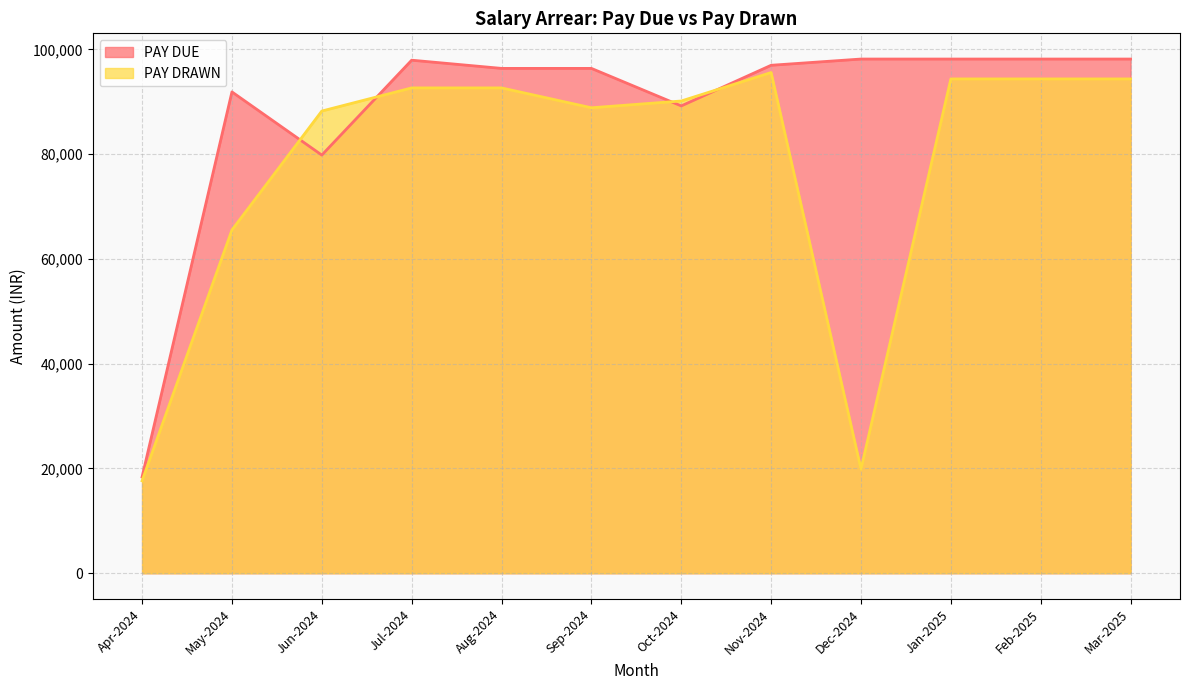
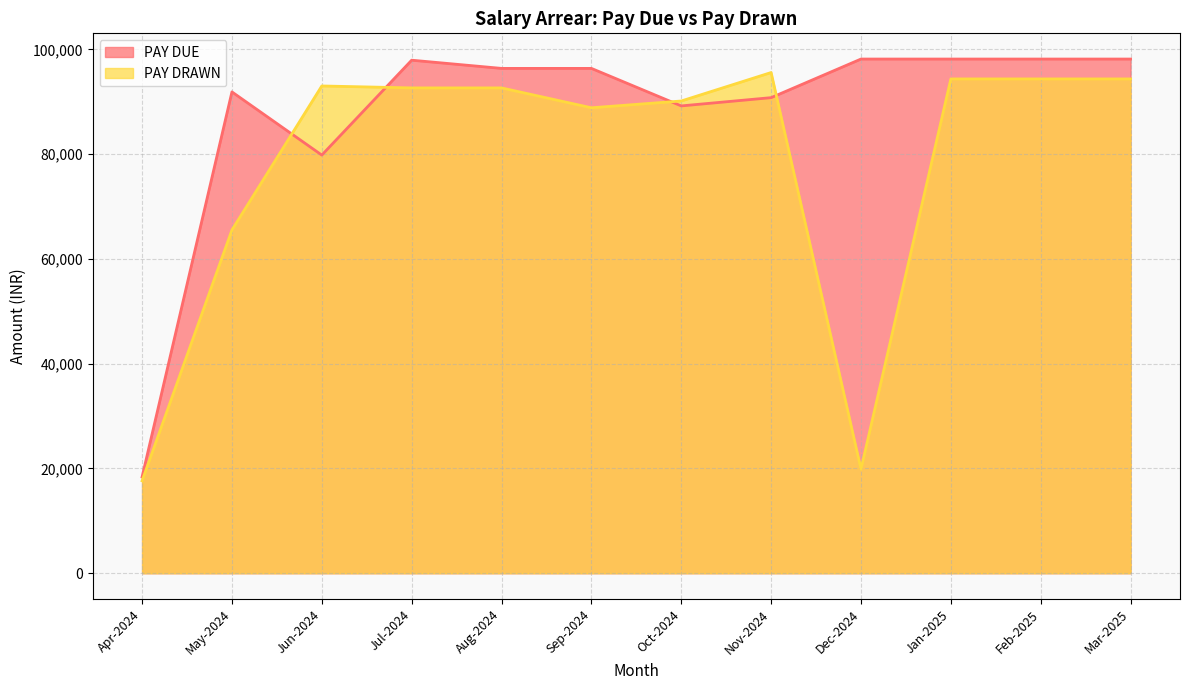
  {
    "PAY DUE": {
      "Apr-2024": "18,000",
      "May-2024": "92,000",
      "Jun-2024": "80,000",
      "Jul-2024": "98,000",
      "Aug-2024": "96,000",
      "Sep-2024": "96,000",
      "Oct-2024": "89,000",
-     "Nov-2024": "97,000",
+     "Nov-2024": "91,000",
      "Dec-2024": "98,000",
      "Jan-2025": "98,000",
      "Feb-2025": "98,000",
      "Mar-2025": "98,000"
    },
    "PAY DRAWN": {
      "Apr-2024": "18,000",
      "May-2024": "66,000",
-     "Jun-2024": "88,000",
+     "Jun-2024": "93,000",
      "Jul-2024": "93,000",
      "Aug-2024": "93,000",
      "Sep-2024": "89,000",
      "Oct-2024": "90,000",
      "Nov-2024": "96,000",
      "Dec-2024": "20,000",
      "Jan-2025": "94,000",
      "Feb-2025": "94,000",
      "Mar-2025": "94,000"
    }
  }
